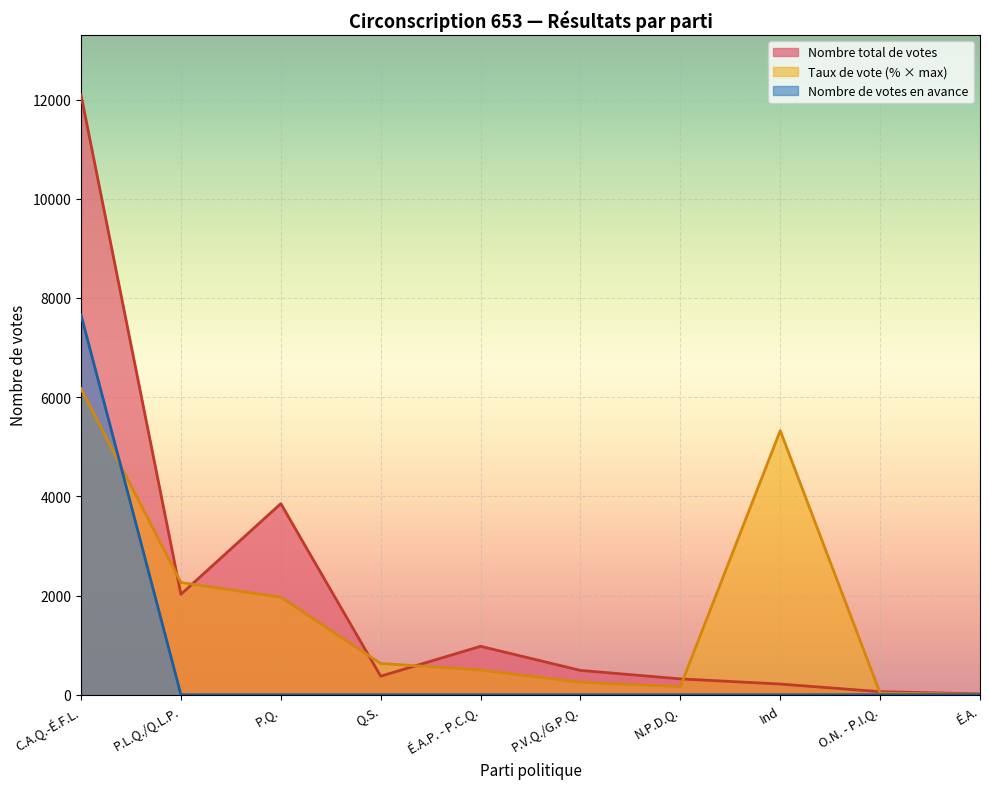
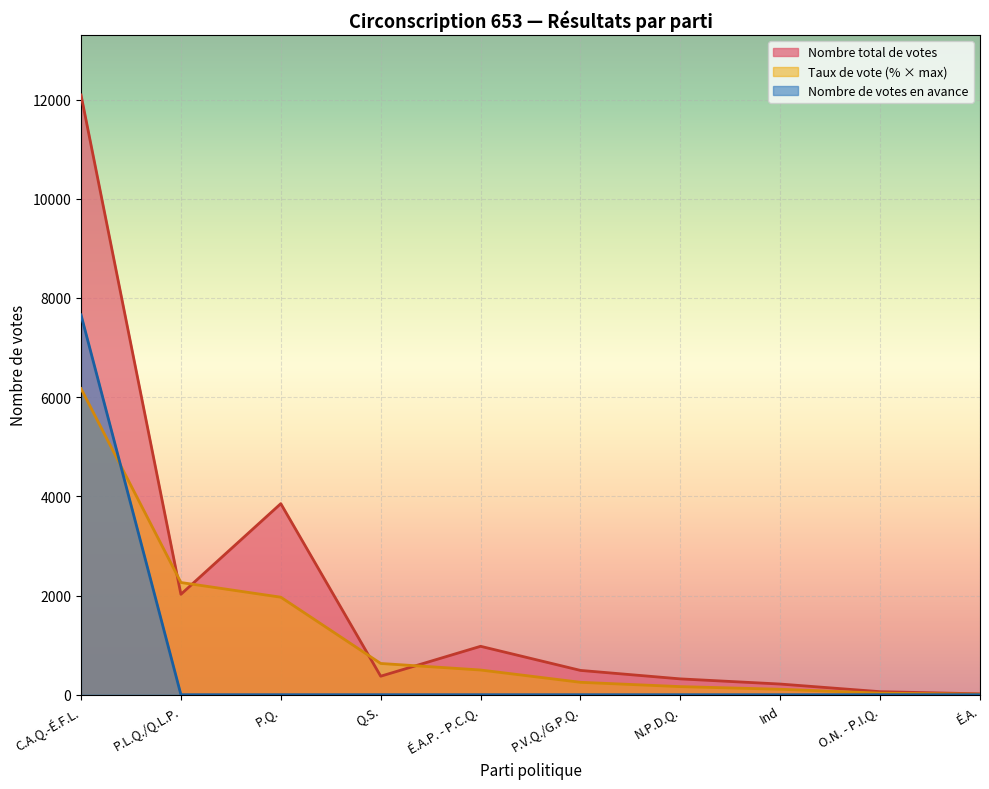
  {
    "Nombre total de votes": {
      "C.A.Q.-É.F.L.": 12100,
      "P.L.Q./Q.L.P.": 2000,
      "P.Q.": 3900,
      "Q.S.": 400,
      "É.A.P. - P.C.Q.": 1000,
      "P.V.Q./G.P.Q.": 500,
      "N.P.D.Q.": 300,
      "Ind": 200
    },
    "Taux de vote (% × max)": {
      "C.A.Q.-É.F.L.": 6200,
      "P.L.Q./Q.L.P.": 2300,
      "P.Q.": 2000,
      "Q.S.": 600,
      "É.A.P. - P.C.Q.": 500,
      "P.V.Q./G.P.Q.": 300,
      "N.P.D.Q.": 200,
-     "Ind": 5300
+     "Ind": 100
    },
    "Nombre de votes en avance": {
      "C.A.Q.-É.F.L.": 7700,
      "P.L.Q./Q.L.P.": 0,
      "P.Q.": 0,
      "Q.S.": 0,
      "É.A.P. - P.C.Q.": 0,
      "P.V.Q./G.P.Q.": 0,
      "N.P.D.Q.": 0,
      "Ind": 0
    }
  }
